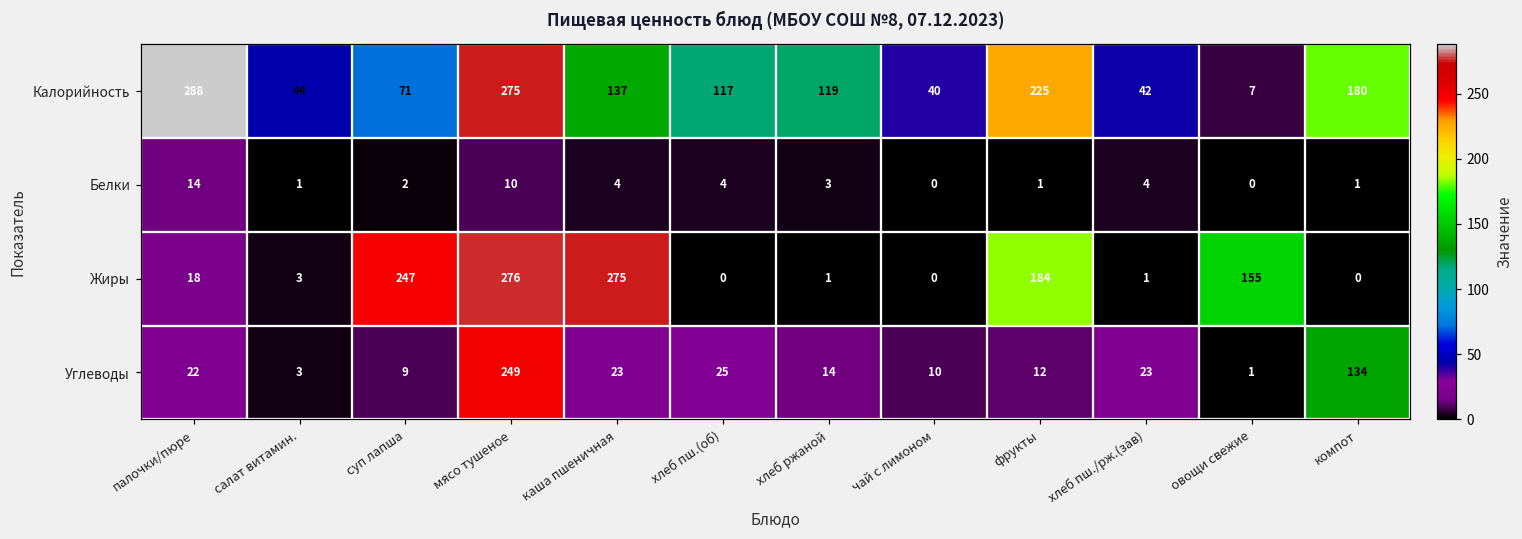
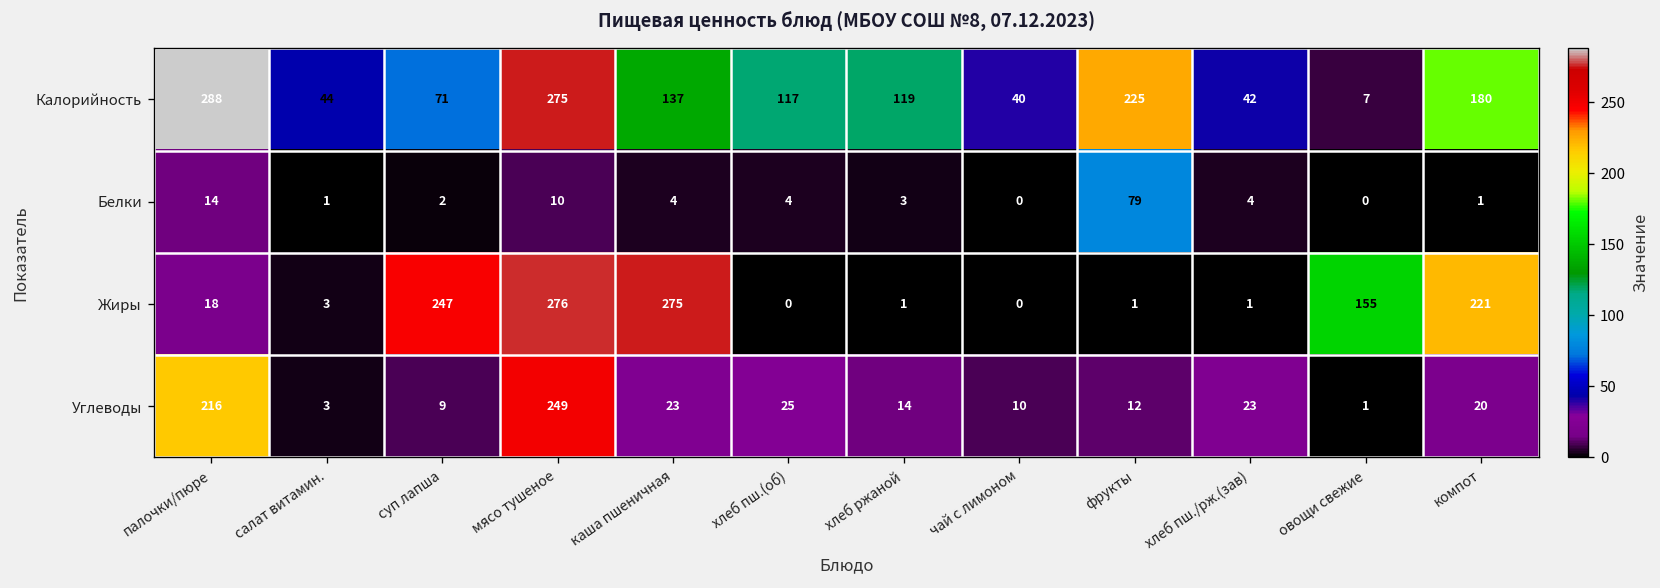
  {
    "Калорийность": {
      "палочки/пюре": 288,
      "салат витамин.": 44,
      "суп лапша": 71,
      "мясо тушеное": 275,
      "каша пшеничная": 137,
      "хлеб пш.(об)": 117,
      "хлеб ржаной": 119,
      "чай с лимоном": 40,
      "фрукты": 225,
      "хлеб пш./рж.(зав)": 42,
      "овощи свежие": 7,
      "компот": 180
    },
    "Белки": {
      "палочки/пюре": 14,
      "салат витамин.": 1,
      "суп лапша": 2,
      "мясо тушеное": 10,
      "каша пшеничная": 4,
      "хлеб пш.(об)": 4,
      "хлеб ржаной": 3,
      "чай с лимоном": 0,
-     "фрукты": 1,
+     "фрукты": 79,
      "хлеб пш./рж.(зав)": 4,
      "овощи свежие": 0,
      "компот": 1
    },
    "Жиры": {
      "палочки/пюре": 18,
      "салат витамин.": 3,
      "суп лапша": 247,
      "мясо тушеное": 276,
      "каша пшеничная": 275,
      "хлеб пш.(об)": 0,
      "хлеб ржаной": 1,
      "чай с лимоном": 0,
-     "фрукты": 184,
+     "фрукты": 1,
      "хлеб пш./рж.(зав)": 1,
      "овощи свежие": 155,
-     "компот": 0
+     "компот": 221
    },
    "Углеводы": {
-     "палочки/пюре": 22,
+     "палочки/пюре": 216,
      "салат витамин.": 3,
      "суп лапша": 9,
      "мясо тушеное": 249,
      "каша пшеничная": 23,
      "хлеб пш.(об)": 25,
      "хлеб ржаной": 14,
      "чай с лимоном": 10,
      "фрукты": 12,
      "хлеб пш./рж.(зав)": 23,
      "овощи свежие": 1,
-     "компот": 134
+     "компот": 20
    }
  }
